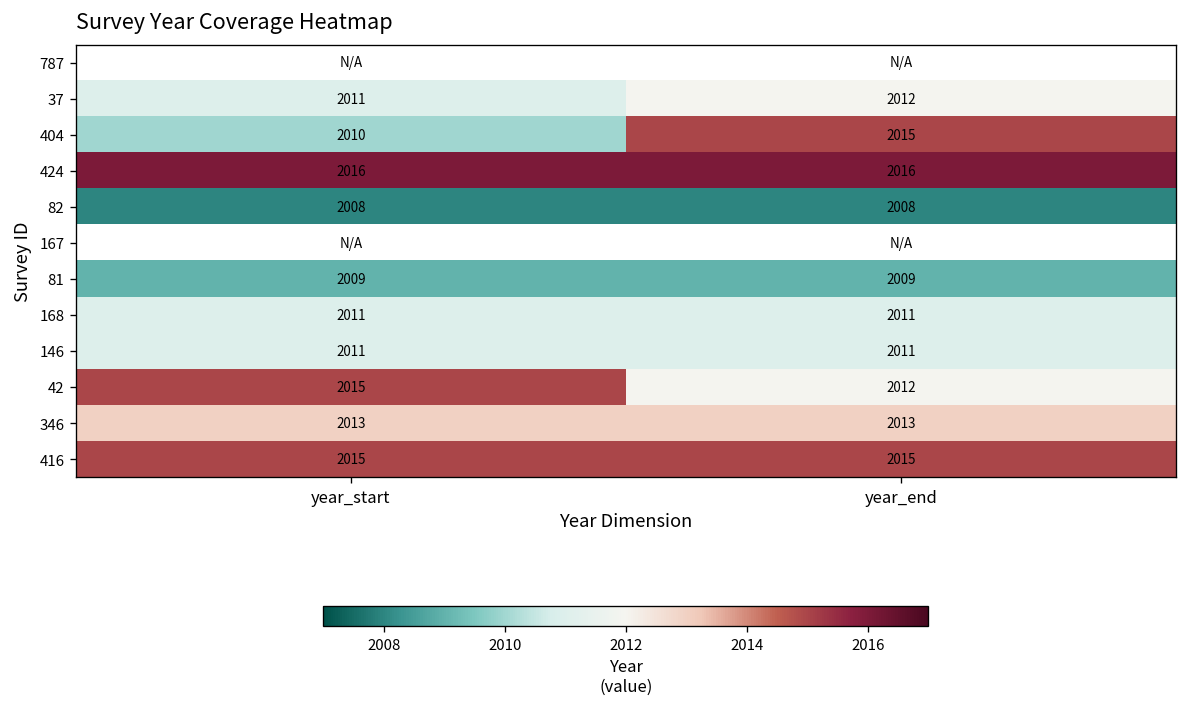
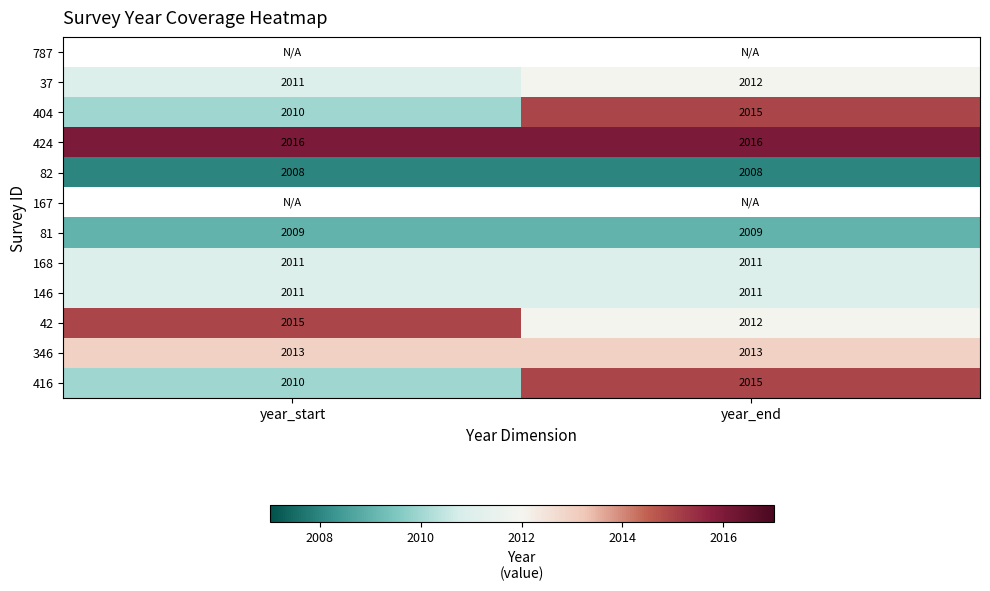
  {
    "37": {
      "year_start": 2011,
      "year_end": 2012
    },
    "404": {
      "year_start": 2010,
      "year_end": 2015
    },
    "424": {
      "year_start": 2016,
      "year_end": 2016
    },
    "82": {
      "year_start": 2008,
      "year_end": 2008
    },
    "81": {
      "year_start": 2009,
      "year_end": 2009
    },
    "168": {
      "year_start": 2011,
      "year_end": 2011
    },
    "146": {
      "year_start": 2011,
      "year_end": 2011
    },
    "42": {
      "year_start": 2015,
      "year_end": 2012
    },
    "346": {
      "year_start": 2013,
      "year_end": 2013
    },
    "416": {
-     "year_start": 2015,
+     "year_start": 2010,
      "year_end": 2015
    }
  }
